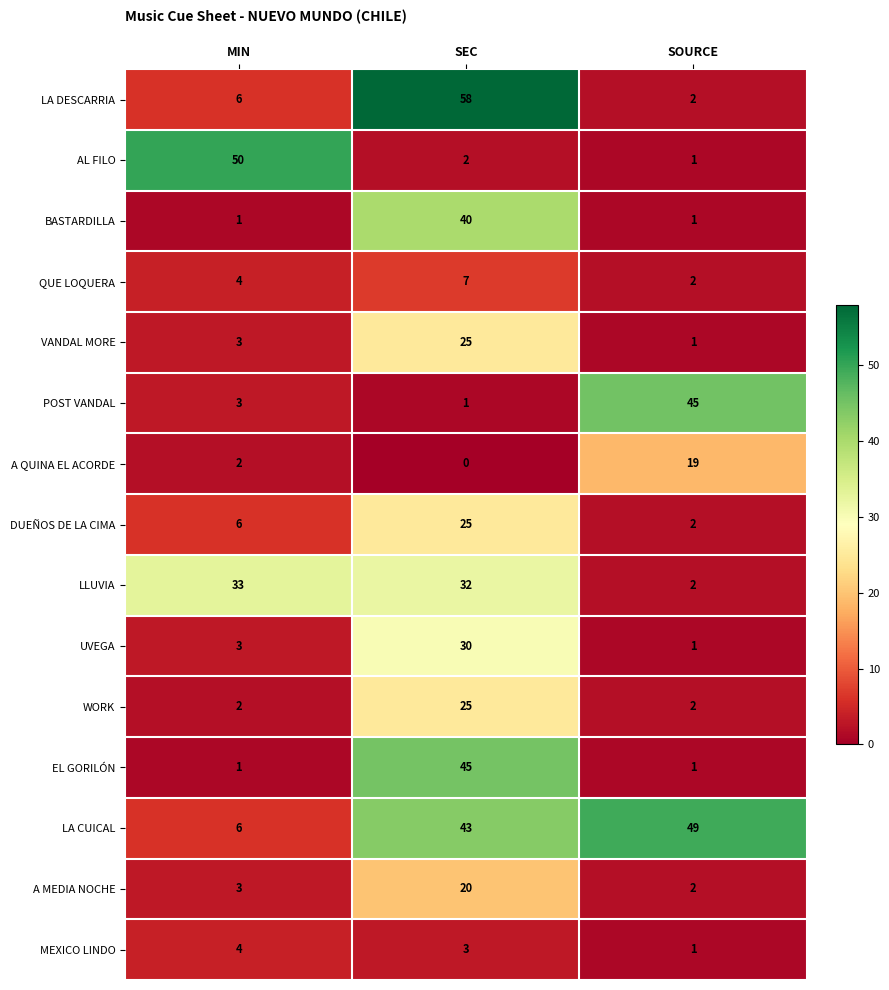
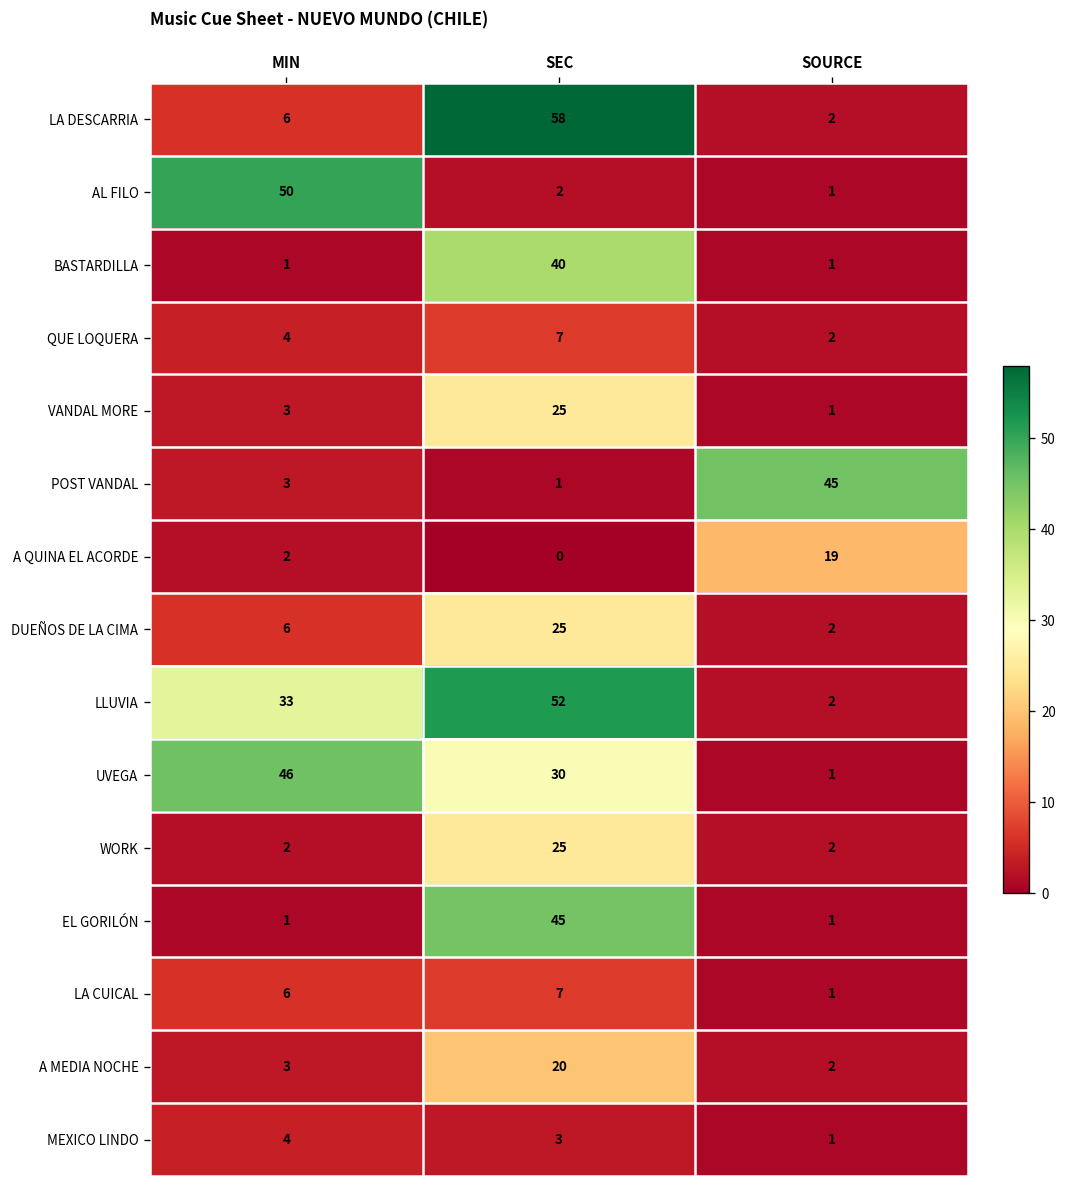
  {
    "LA DESCARRIA": {
      "MIN": 6,
      "SEC": 58,
      "SOURCE": 2
    },
    "AL FILO": {
      "MIN": 50,
      "SEC": 2,
      "SOURCE": 1
    },
    "BASTARDILLA": {
      "MIN": 1,
      "SEC": 40,
      "SOURCE": 1
    },
    "QUE LOQUERA": {
      "MIN": 4,
      "SEC": 7,
      "SOURCE": 2
    },
    "VANDAL MORE": {
      "MIN": 3,
      "SEC": 25,
      "SOURCE": 1
    },
    "POST VANDAL": {
      "MIN": 3,
      "SEC": 1,
      "SOURCE": 45
    },
    "A QUINA EL ACORDE": {
      "MIN": 2,
      "SEC": 0,
      "SOURCE": 19
    },
    "DUEÑOS DE LA CIMA": {
      "MIN": 6,
      "SEC": 25,
      "SOURCE": 2
    },
    "LLUVIA": {
      "MIN": 33,
-     "SEC": 32,
+     "SEC": 52,
      "SOURCE": 2
    },
    "UVEGA": {
-     "MIN": 3,
+     "MIN": 46,
      "SEC": 30,
      "SOURCE": 1
    },
    "WORK": {
      "MIN": 2,
      "SEC": 25,
      "SOURCE": 2
    },
    "EL GORILÓN": {
      "MIN": 1,
      "SEC": 45,
      "SOURCE": 1
    },
    "LA CUICAL": {
      "MIN": 6,
-     "SEC": 43,
-     "SOURCE": 49
+     "SEC": 7,
+     "SOURCE": 1
    },
    "A MEDIA NOCHE": {
      "MIN": 3,
      "SEC": 20,
      "SOURCE": 2
    },
    "MEXICO LINDO": {
      "MIN": 4,
      "SEC": 3,
      "SOURCE": 1
    }
  }
